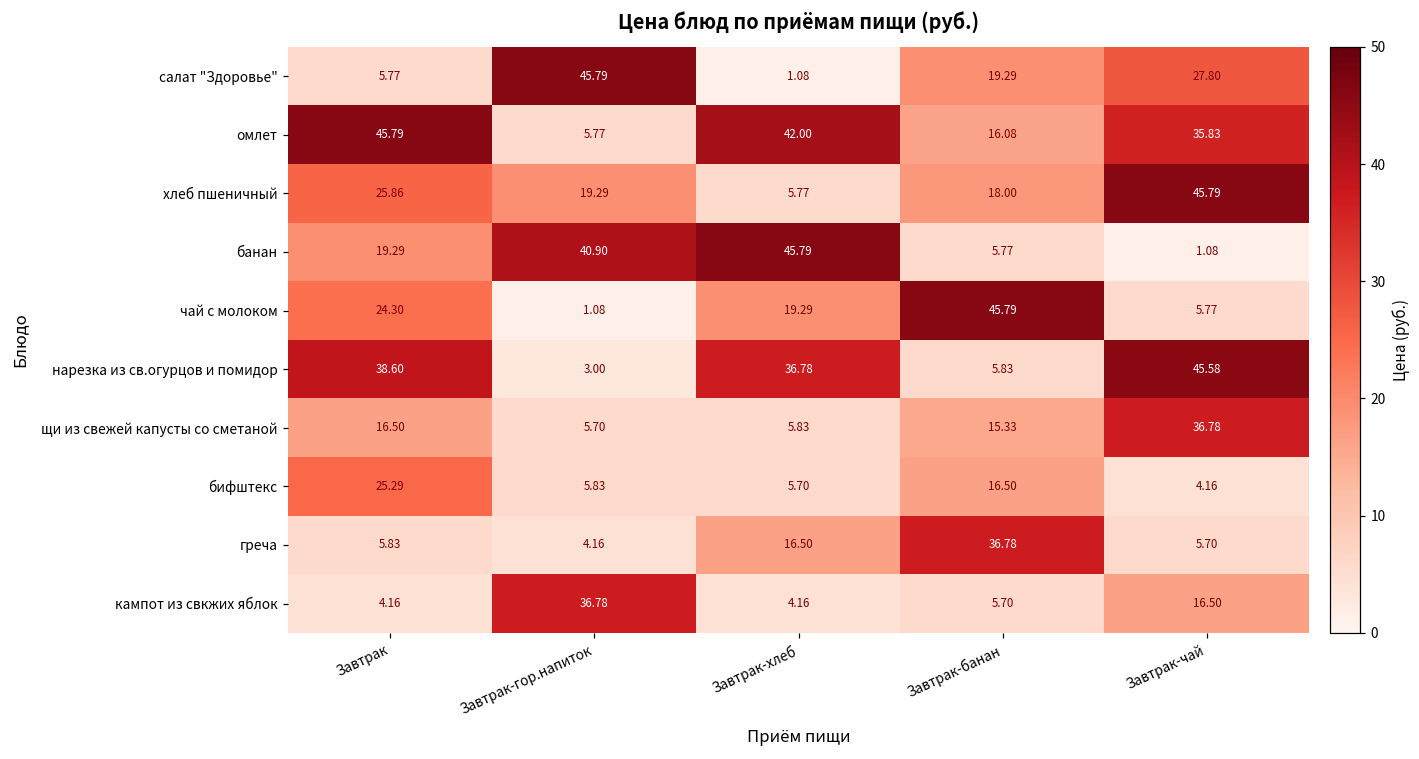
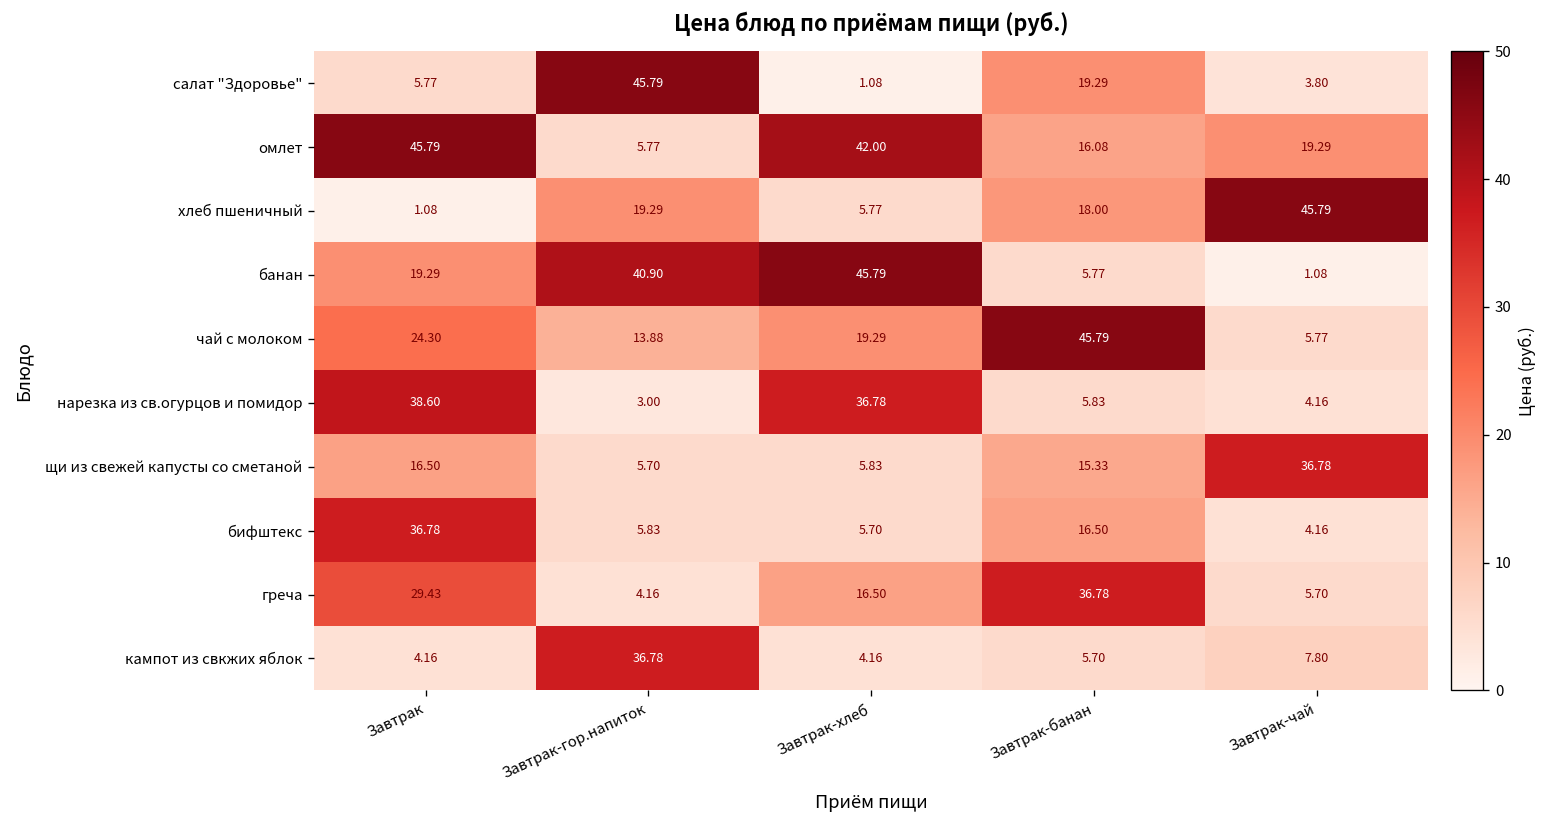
  {
    "салат \"Здоровье\"": {
      "Завтрак": 5.77,
      "Завтрак-гор.напиток": 45.79,
      "Завтрак-хлеб": 1.08,
      "Завтрак-банан": 19.29,
-     "Завтрак-чай": 27.80
+     "Завтрак-чай": 3.80
    },
    "омлет": {
      "Завтрак": 45.79,
      "Завтрак-гор.напиток": 5.77,
      "Завтрак-хлеб": 42.00,
      "Завтрак-банан": 16.08,
-     "Завтрак-чай": 35.83
+     "Завтрак-чай": 19.29
    },
    "хлеб пшеничный": {
-     "Завтрак": 25.86,
+     "Завтрак": 1.08,
      "Завтрак-гор.напиток": 19.29,
      "Завтрак-хлеб": 5.77,
      "Завтрак-банан": 18.00,
      "Завтрак-чай": 45.79
    },
    "банан": {
      "Завтрак": 19.29,
      "Завтрак-гор.напиток": 40.90,
      "Завтрак-хлеб": 45.79,
      "Завтрак-банан": 5.77,
      "Завтрак-чай": 1.08
    },
    "чай с молоком": {
      "Завтрак": 24.30,
-     "Завтрак-гор.напиток": 1.08,
+     "Завтрак-гор.напиток": 13.88,
      "Завтрак-хлеб": 19.29,
      "Завтрак-банан": 45.79,
      "Завтрак-чай": 5.77
    },
    "нарезка из св.огурцов и помидор": {
      "Завтрак": 38.60,
      "Завтрак-гор.напиток": 3.00,
      "Завтрак-хлеб": 36.78,
      "Завтрак-банан": 5.83,
-     "Завтрак-чай": 45.58
+     "Завтрак-чай": 4.16
    },
    "щи из свежей капусты со сметаной": {
      "Завтрак": 16.50,
      "Завтрак-гор.напиток": 5.70,
      "Завтрак-хлеб": 5.83,
      "Завтрак-банан": 15.33,
      "Завтрак-чай": 36.78
    },
    "бифштекс": {
-     "Завтрак": 25.29,
+     "Завтрак": 36.78,
      "Завтрак-гор.напиток": 5.83,
      "Завтрак-хлеб": 5.70,
      "Завтрак-банан": 16.50,
      "Завтрак-чай": 4.16
    },
    "греча": {
-     "Завтрак": 5.83,
+     "Завтрак": 29.43,
      "Завтрак-гор.напиток": 4.16,
      "Завтрак-хлеб": 16.50,
      "Завтрак-банан": 36.78,
      "Завтрак-чай": 5.70
    },
    "кампот из свкжих яблок": {
      "Завтрак": 4.16,
      "Завтрак-гор.напиток": 36.78,
      "Завтрак-хлеб": 4.16,
      "Завтрак-банан": 5.70,
-     "Завтрак-чай": 16.50
+     "Завтрак-чай": 7.80
    }
  }
